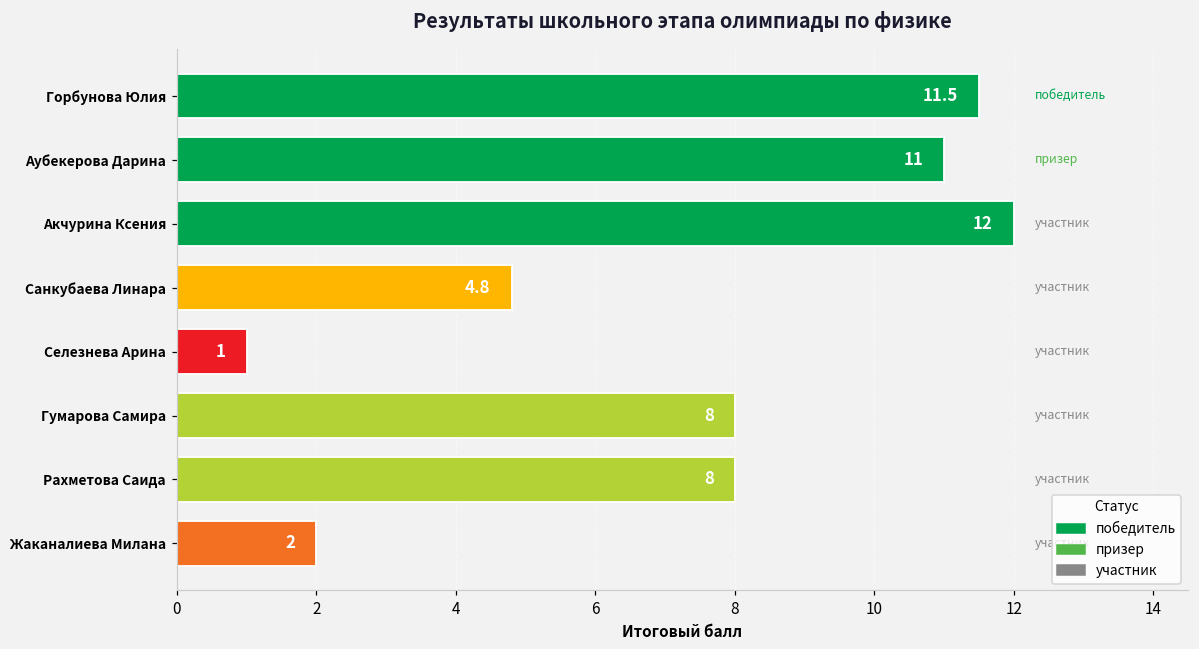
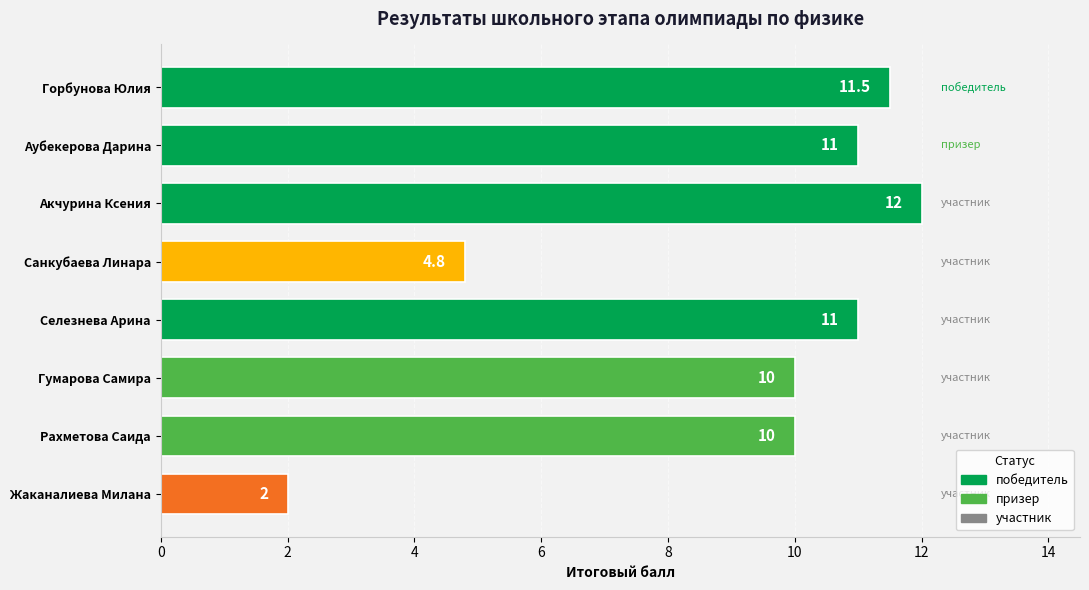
  {
    "Горбунова Юлия": 11.5,
    "Аубекерова Дарина": 11,
    "Акчурина Ксения": 12,
    "Санкубаева Линара": 4.8,
-   "Селезнева Арина": 1,
-   "Гумарова Самира": 8,
-   "Рахметова Саида": 8,
+   "Селезнева Арина": 11,
+   "Гумарова Самира": 10,
+   "Рахметова Саида": 10,
    "Жаканалиева Милана": 2
  }
